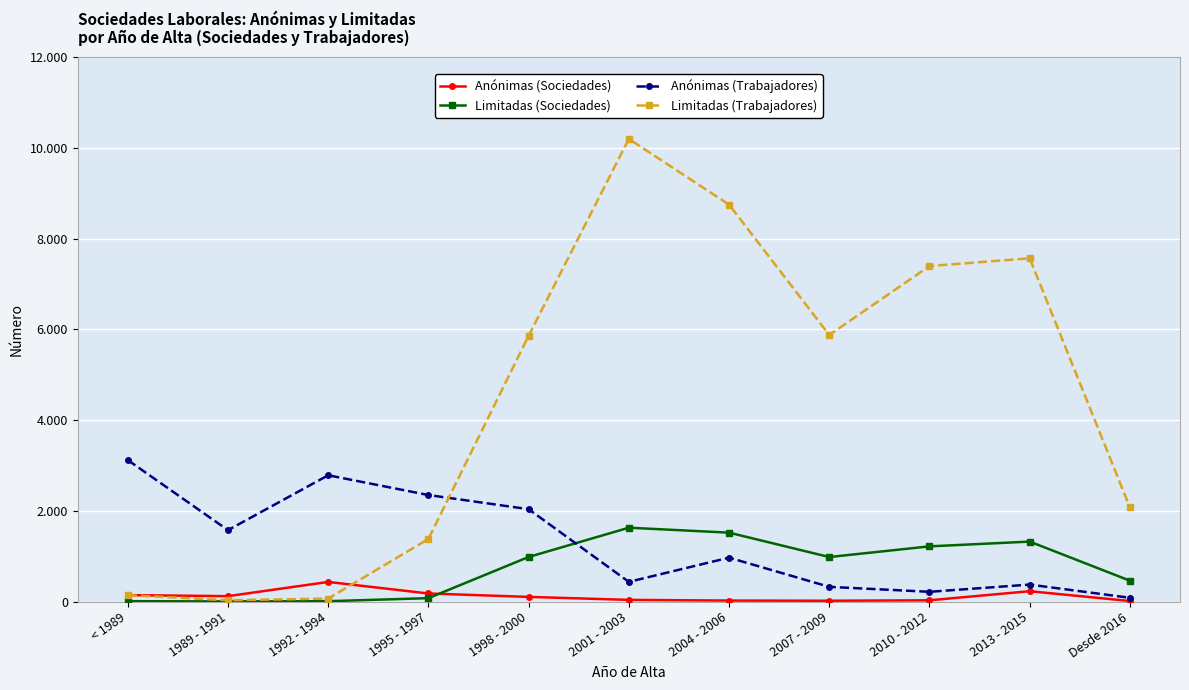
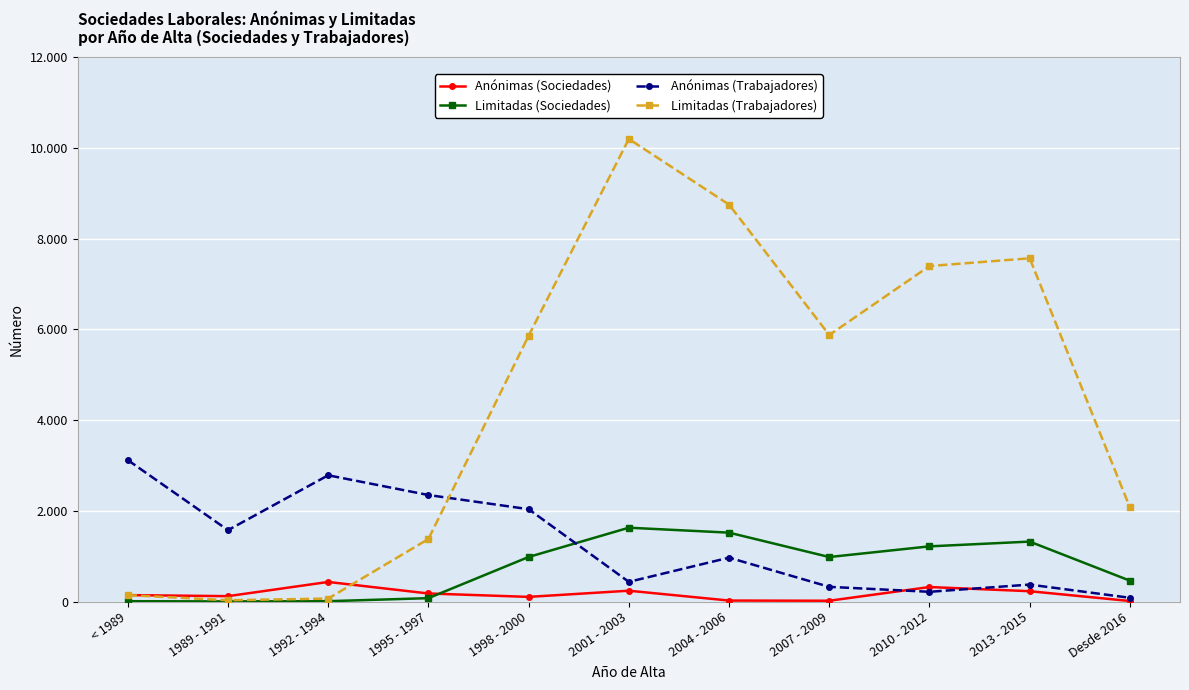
  {
    "Anónimas (Sociedades)": {
      "1989 - 1991": 0.1,
      "1992 - 1994": 0.4,
      "1995 - 1997": 0.2,
      "1998 - 2000": 0.1,
-     "2001 - 2003": 0.0,
+     "2001 - 2003": 0.2,
      "2004 - 2006": 0.0,
      "2007 - 2009": 0.0,
-     "2010 - 2012": 0.0,
+     "2010 - 2012": 0.3,
      "2013 - 2015": 0.2,
      "Desde 2016": 0.0
    },
    "Limitadas (Sociedades)": {
      "< 1989": 0.0,
      "1992 - 1994": 0.0,
      "1995 - 1997": 0.1,
      "1998 - 2000": 1.0,
      "2001 - 2003": 1.6,
      "2004 - 2006": 1.5,
      "2007 - 2009": 1.0,
      "2010 - 2012": 1.2,
      "2013 - 2015": 1.3,
      "Desde 2016": 0.5
    },
    "Anónimas (Trabajadores)": {
      "< 1989": 3.1,
      "1989 - 1991": 1.6,
      "1992 - 1994": 2.8,
      "1995 - 1997": 2.4,
      "1998 - 2000": 2.0,
      "2001 - 2003": 0.4,
      "2004 - 2006": 1.0,
      "2007 - 2009": 0.3,
      "2010 - 2012": 0.2,
      "2013 - 2015": 0.4,
      "Desde 2016": 0.1
    },
    "Limitadas (Trabajadores)": {
      "1992 - 1994": 0.1,
      "1995 - 1997": 1.4,
      "1998 - 2000": 5.9,
      "2001 - 2003": 10.2,
      "2004 - 2006": 8.8,
      "2007 - 2009": 5.9,
      "2010 - 2012": 7.4,
      "2013 - 2015": 7.6,
      "Desde 2016": 2.1
    }
  }
